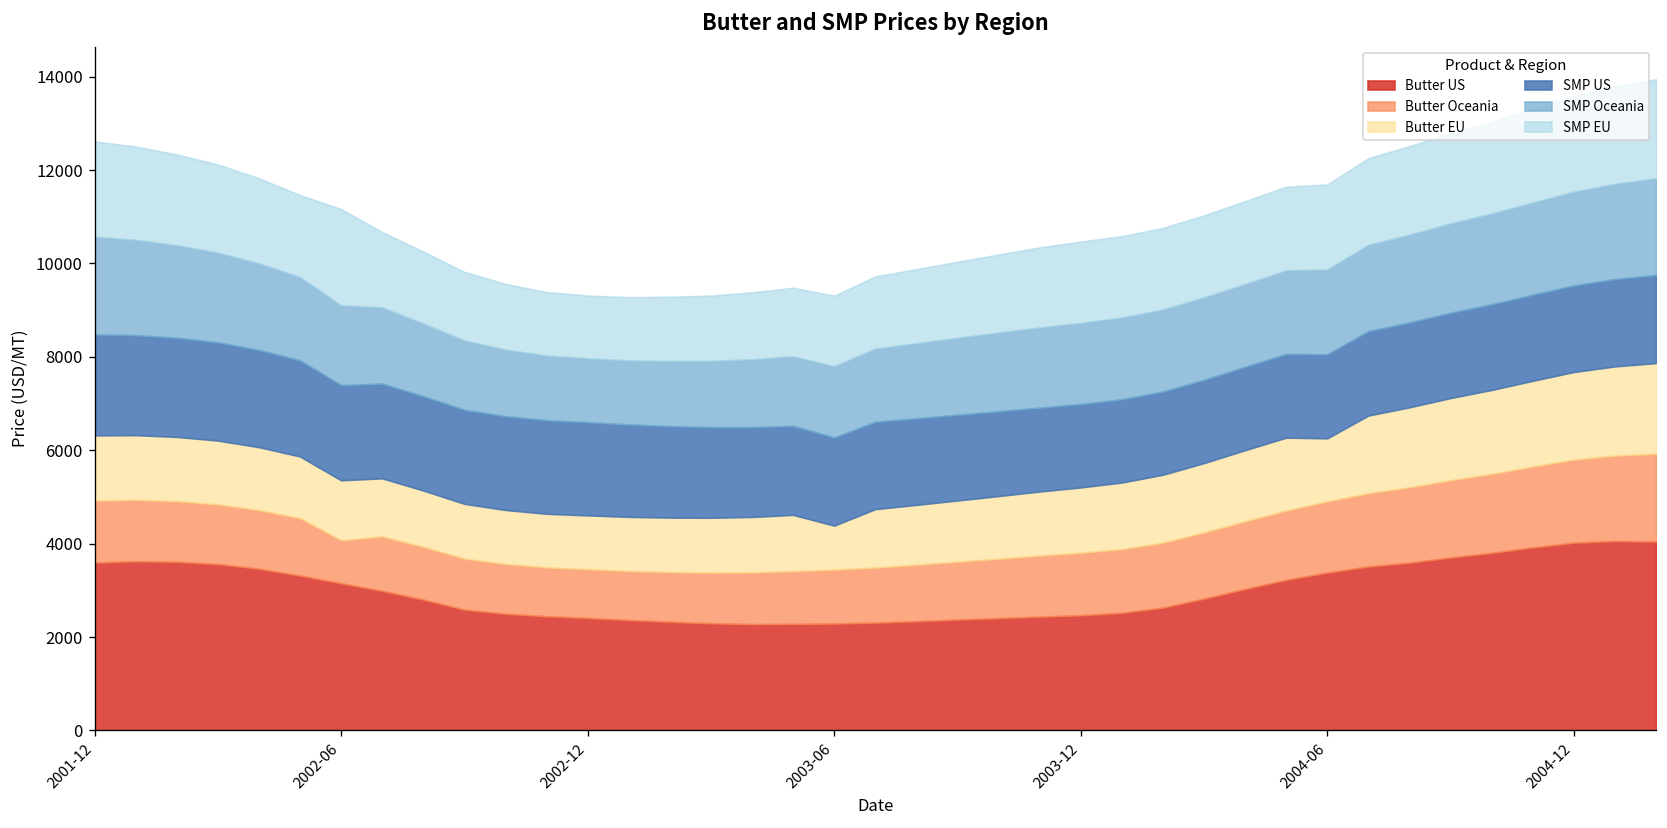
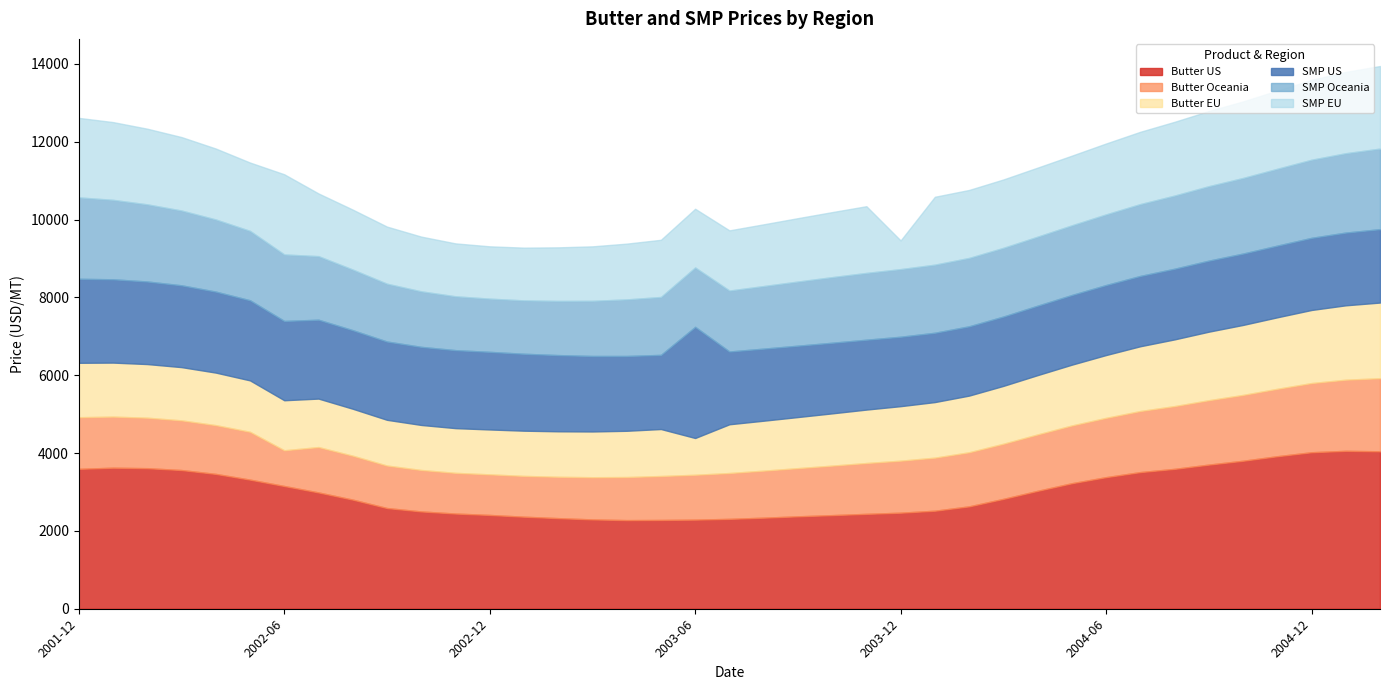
  {
    "Butter US": {
      "2001-12": 3600,
      "2002-06": 3200,
      "2002-12": 2400,
      "2003-06": 2300,
      "2003-12": 2500,
      "2004-06": 3400,
      "2004-12": 4000
    },
    "Butter Oceania": {
      "2001-12": 1300,
      "2002-06": 900,
      "2002-12": 1000,
      "2003-06": 1200,
      "2003-12": 1300,
      "2004-06": 1500,
      "2004-12": 1800
    },
    "Butter EU": {
      "2001-12": 1400,
      "2002-06": 1300,
      "2002-12": 1200,
      "2003-06": 900,
      "2003-12": 1400,
-     "2004-06": 1400,
+     "2004-06": 1600,
      "2004-12": 1900
    },
    "SMP US": {
      "2001-12": 2200,
      "2002-06": 2000,
      "2002-12": 2000,
-     "2003-06": 1900,
+     "2003-06": 2900,
      "2003-12": 1800,
      "2004-06": 1800,
      "2004-12": 1900
    },
    "SMP Oceania": {
      "2001-12": 2100,
      "2002-06": 1700,
      "2002-12": 1400,
      "2003-06": 1500,
      "2003-12": 1700,
      "2004-06": 1800,
      "2004-12": 2000
    },
    "SMP EU": {
      "2001-12": 2000,
      "2002-06": 2100,
      "2002-12": 1300,
      "2003-06": 1500,
-     "2003-12": 1700,
+     "2003-12": 700,
      "2004-06": 1800
    }
  }
